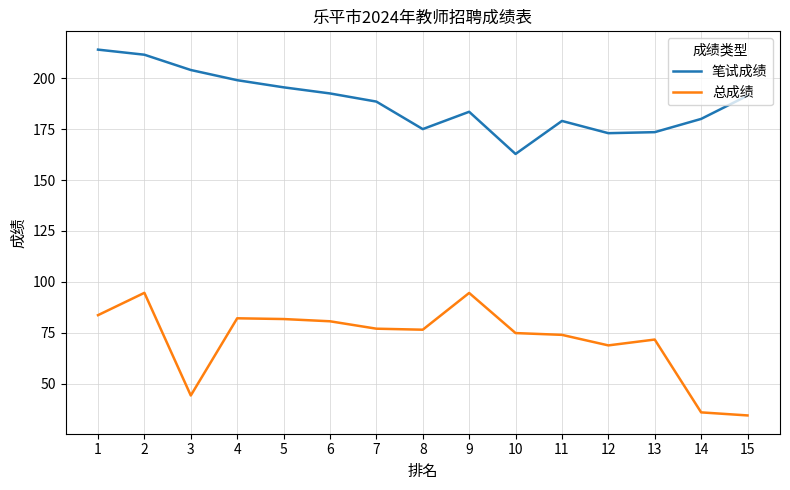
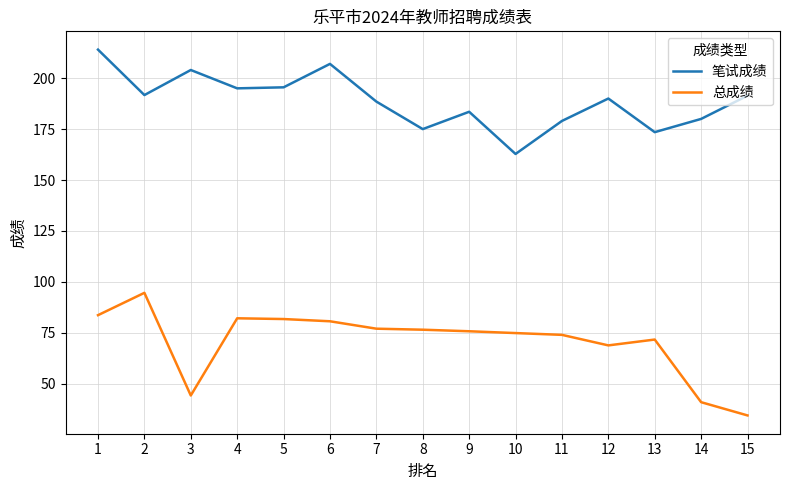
  {
    "笔试成绩": {
      "1": 214,
-     "2": 212,
+     "2": 192,
      "3": 204,
-     "4": 199,
+     "4": 195,
      "5": 196,
-     "6": 193,
+     "6": 207,
      "7": 189,
      "8": 175,
      "9": 184,
      "10": 163,
      "11": 179,
-     "12": 173,
+     "12": 190,
      "13": 174,
      "14": 180
    },
    "总成绩": {
      "1": 84,
      "2": 95,
      "3": 44,
      "4": 82,
      "5": 82,
      "6": 81,
      "7": 77,
      "8": 77,
-     "9": 95,
+     "9": 76,
      "10": 75,
      "11": 74,
      "12": 69,
      "13": 72,
-     "14": 36,
+     "14": 41,
      "15": 35
    }
  }
